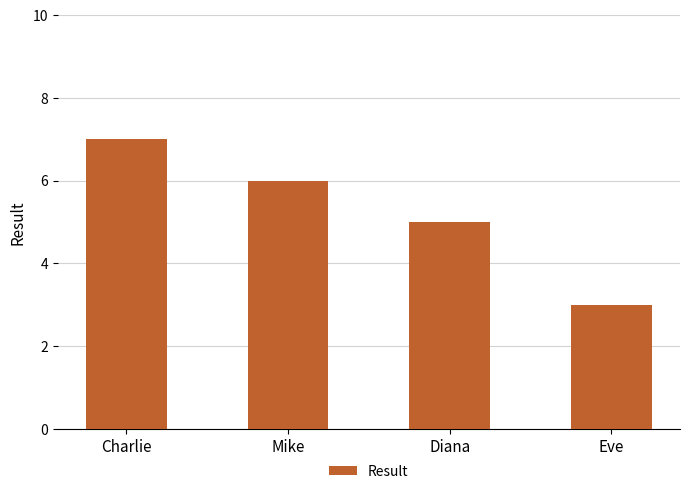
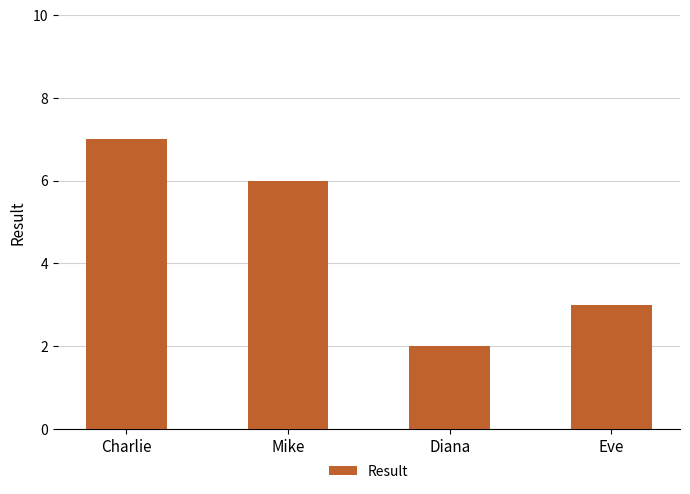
  {
    "Charlie": 7,
    "Mike": 6,
-   "Diana": 5,
+   "Diana": 2,
    "Eve": 3
  }
